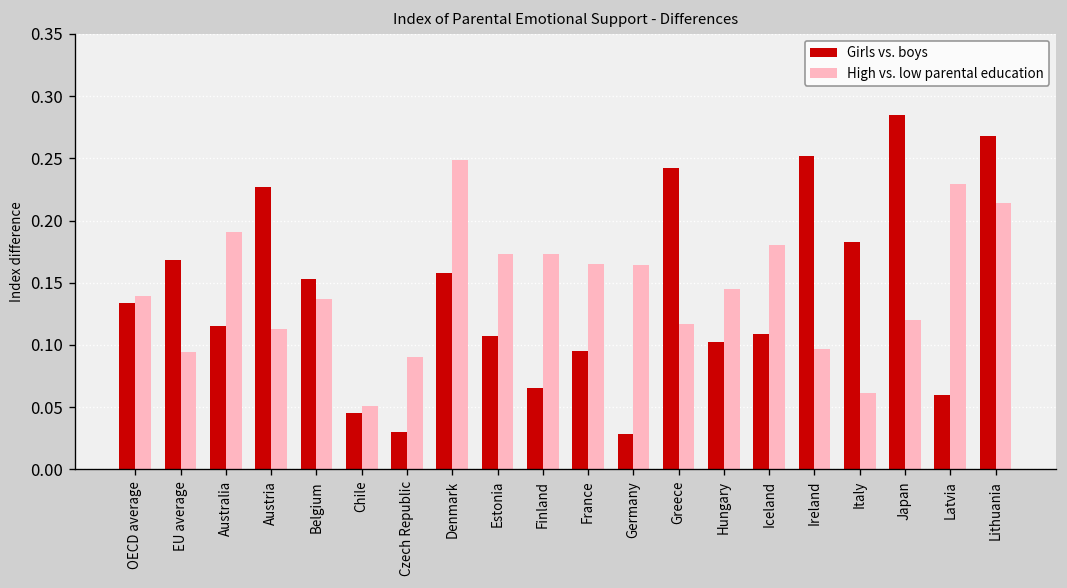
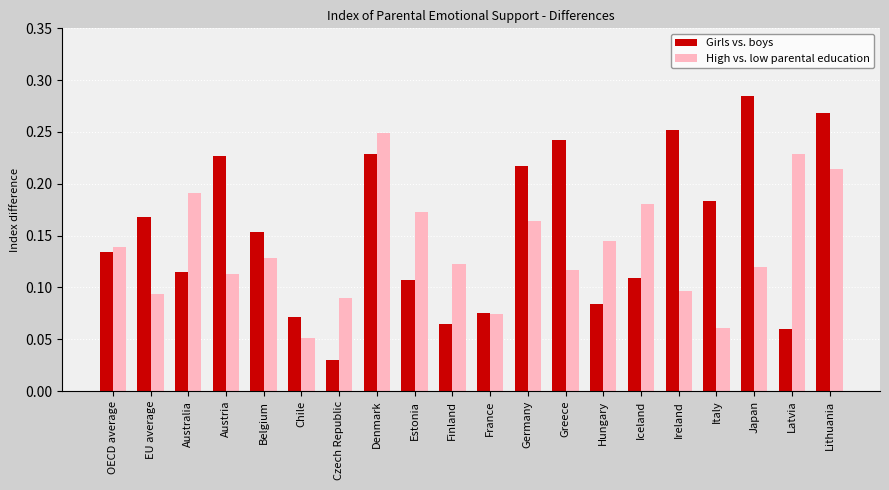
  {
    "Girls vs. boys": {
      "OECD average": 0.134,
      "EU average": 0.168,
      "Australia": 0.115,
      "Austria": 0.227,
      "Belgium": 0.153,
-     "Chile": 0.045,
+     "Chile": 0.071,
      "Czech Republic": 0.030,
-     "Denmark": 0.158,
+     "Denmark": 0.229,
      "Estonia": 0.107,
      "Finland": 0.065,
-     "France": 0.095,
-     "Germany": 0.028,
+     "France": 0.075,
+     "Germany": 0.217,
      "Greece": 0.242,
-     "Hungary": 0.102,
+     "Hungary": 0.084,
      "Iceland": 0.109,
      "Ireland": 0.252,
      "Italy": 0.183,
      "Japan": 0.285,
      "Latvia": 0.060,
      "Lithuania": 0.268
    },
    "High vs. low parental education": {
      "OECD average": 0.139,
      "EU average": 0.094,
      "Australia": 0.191,
      "Austria": 0.113,
-     "Belgium": 0.137,
+     "Belgium": 0.128,
      "Chile": 0.051,
      "Czech Republic": 0.090,
      "Denmark": 0.249,
      "Estonia": 0.173,
-     "Finland": 0.173,
-     "France": 0.165,
+     "Finland": 0.123,
+     "France": 0.074,
      "Germany": 0.164,
      "Greece": 0.117,
      "Hungary": 0.145,
      "Iceland": 0.180,
      "Ireland": 0.097,
      "Italy": 0.061,
      "Japan": 0.120,
      "Latvia": 0.229,
      "Lithuania": 0.214
    }
  }
